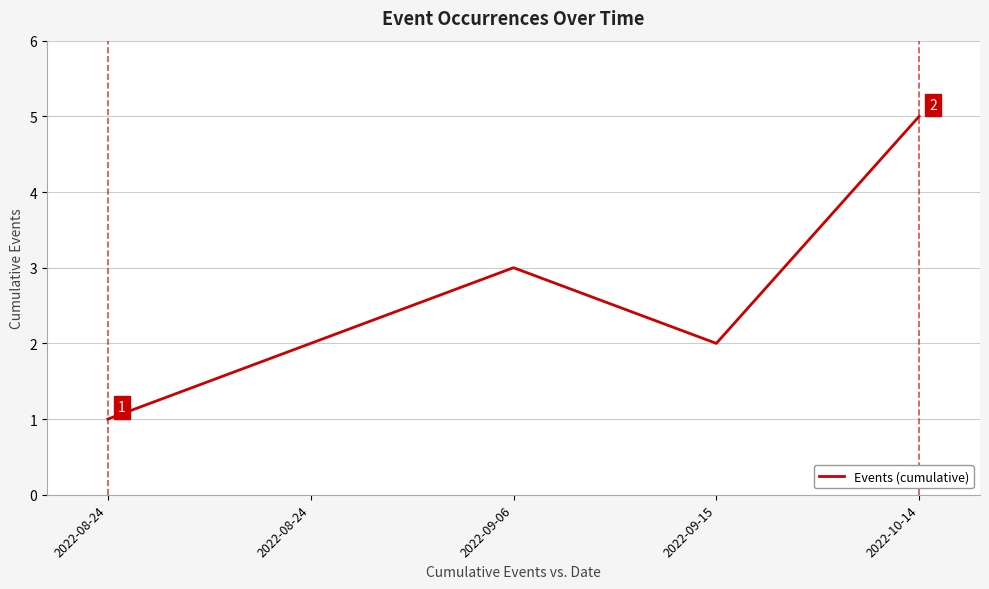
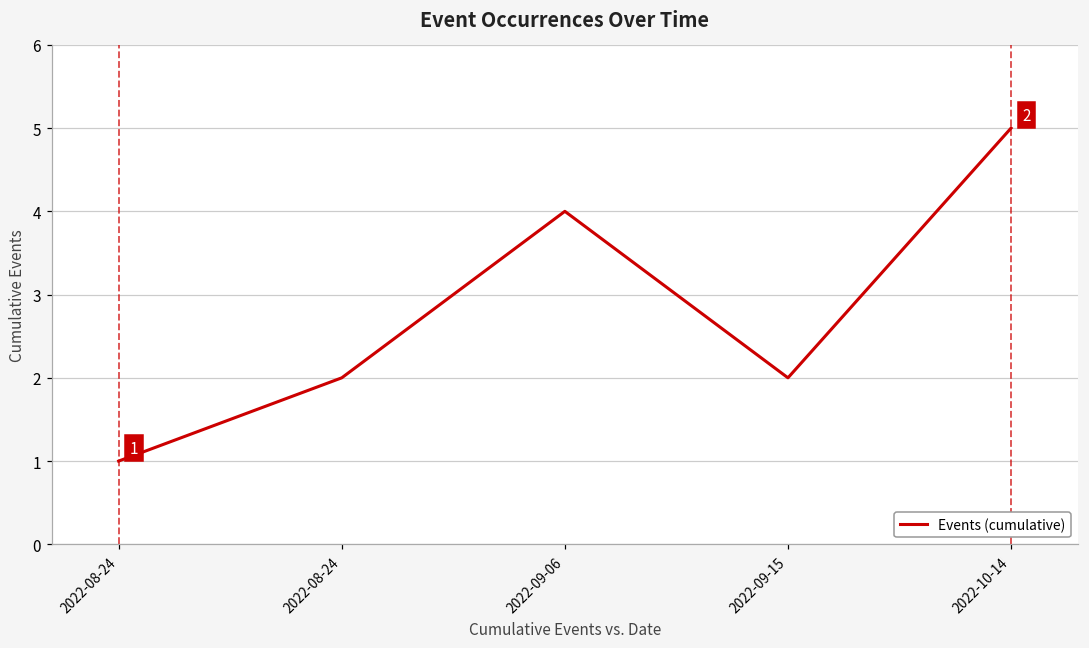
  {
-   "2022-09-06": 3,
+   "2022-09-06": 4,
    "2022-09-15": 2
  }
